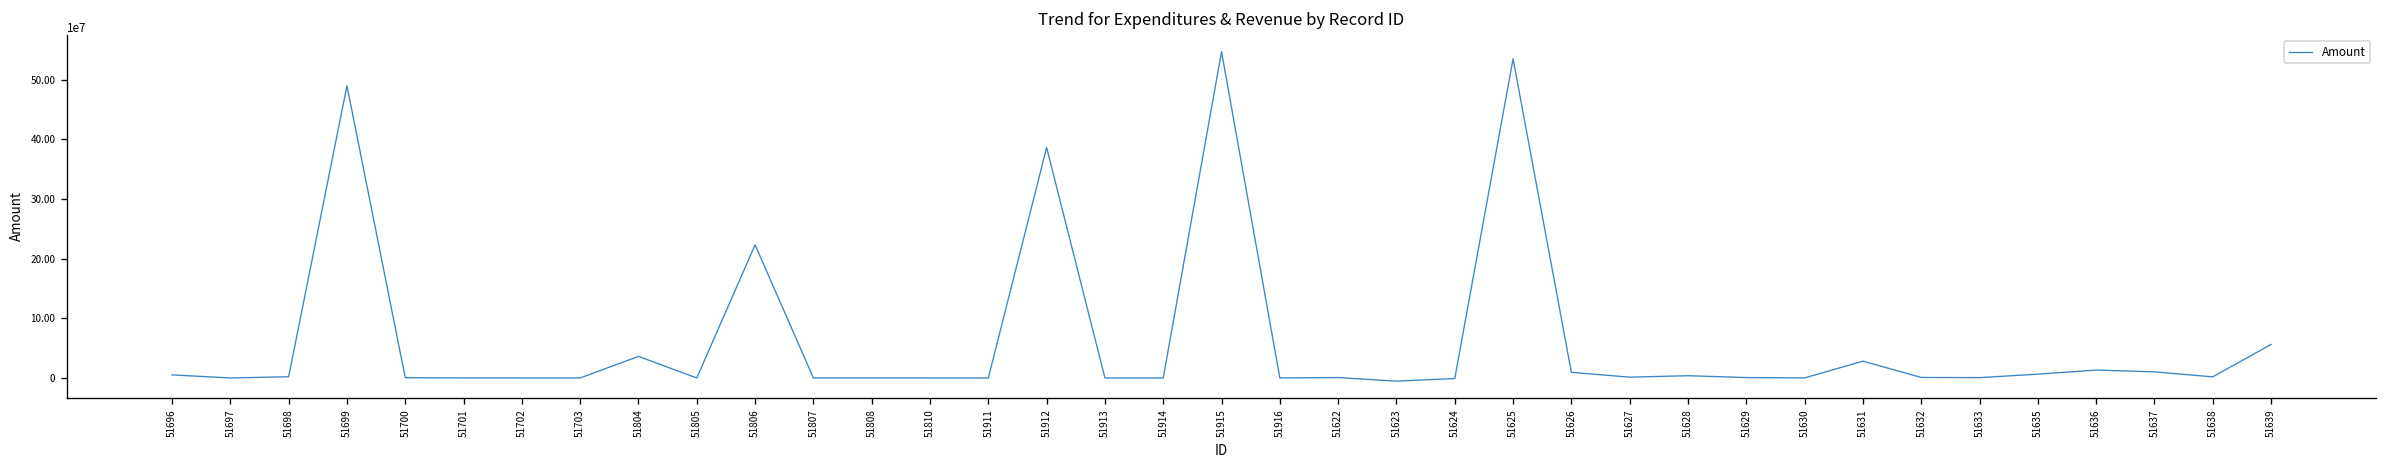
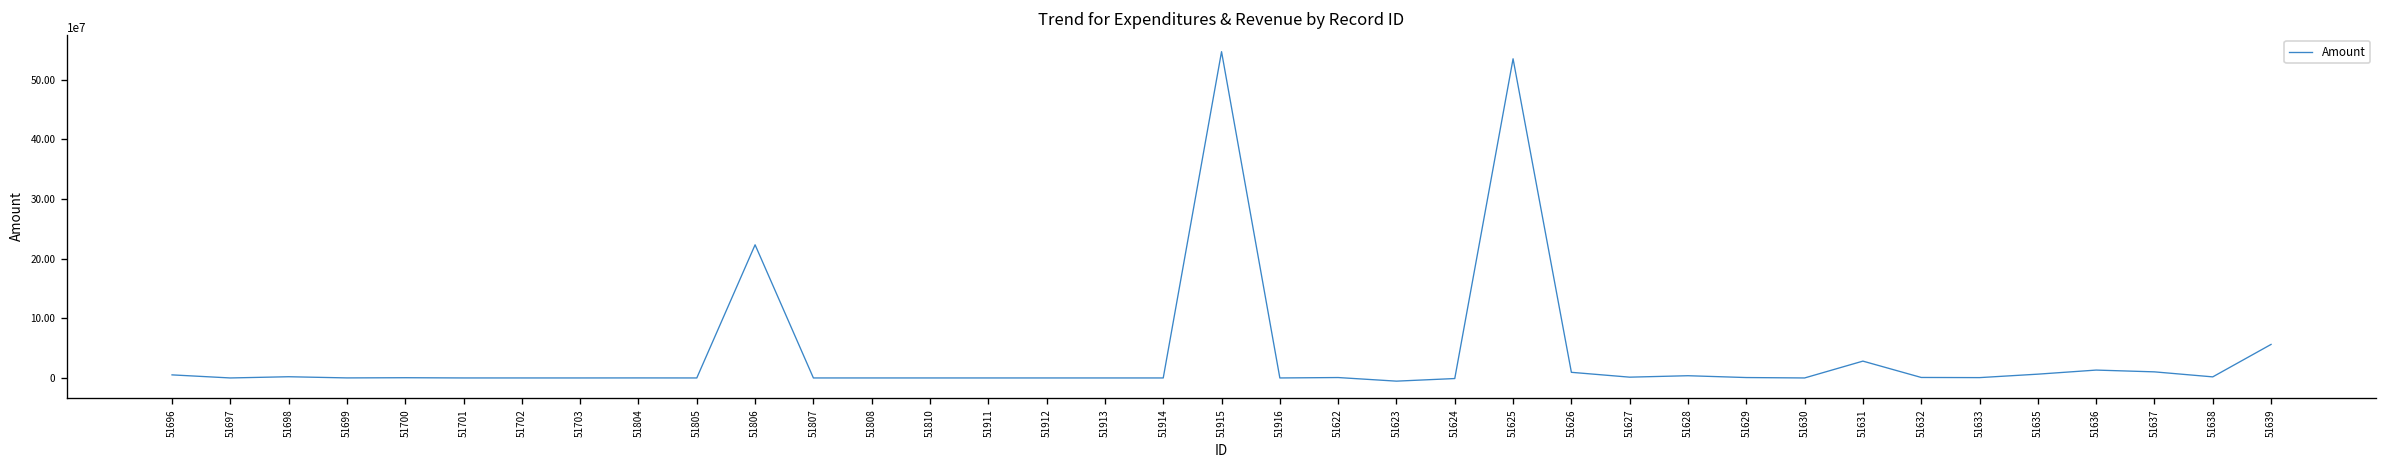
  {
    "51696": 1,
    "51697": 0,
    "51698": 0,
-   "51699": 49,
+   "51699": 0,
    "51700": 0,
    "51701": 0,
    "51702": 0,
    "51703": 0,
-   "51804": 4,
+   "51804": 0,
    "51805": 0,
    "51806": 22,
    "51807": 0,
    "51808": 0,
    "51810": 0,
    "51911": 0,
-   "51912": 39,
+   "51912": 0,
    "51913": 0,
    "51914": 0,
    "51915": 55,
    "51916": 0,
    "51622": 0,
    "51623": -1,
    "51624": 0,
    "51625": 54,
    "51626": 1,
    "51627": 0,
    "51628": 0,
    "51629": 0,
    "51630": 0,
    "51631": 3,
    "51632": 0,
    "51633": 0,
    "51635": 1,
    "51636": 1,
    "51637": 1,
    "51638": 0,
    "51639": 6
  }
